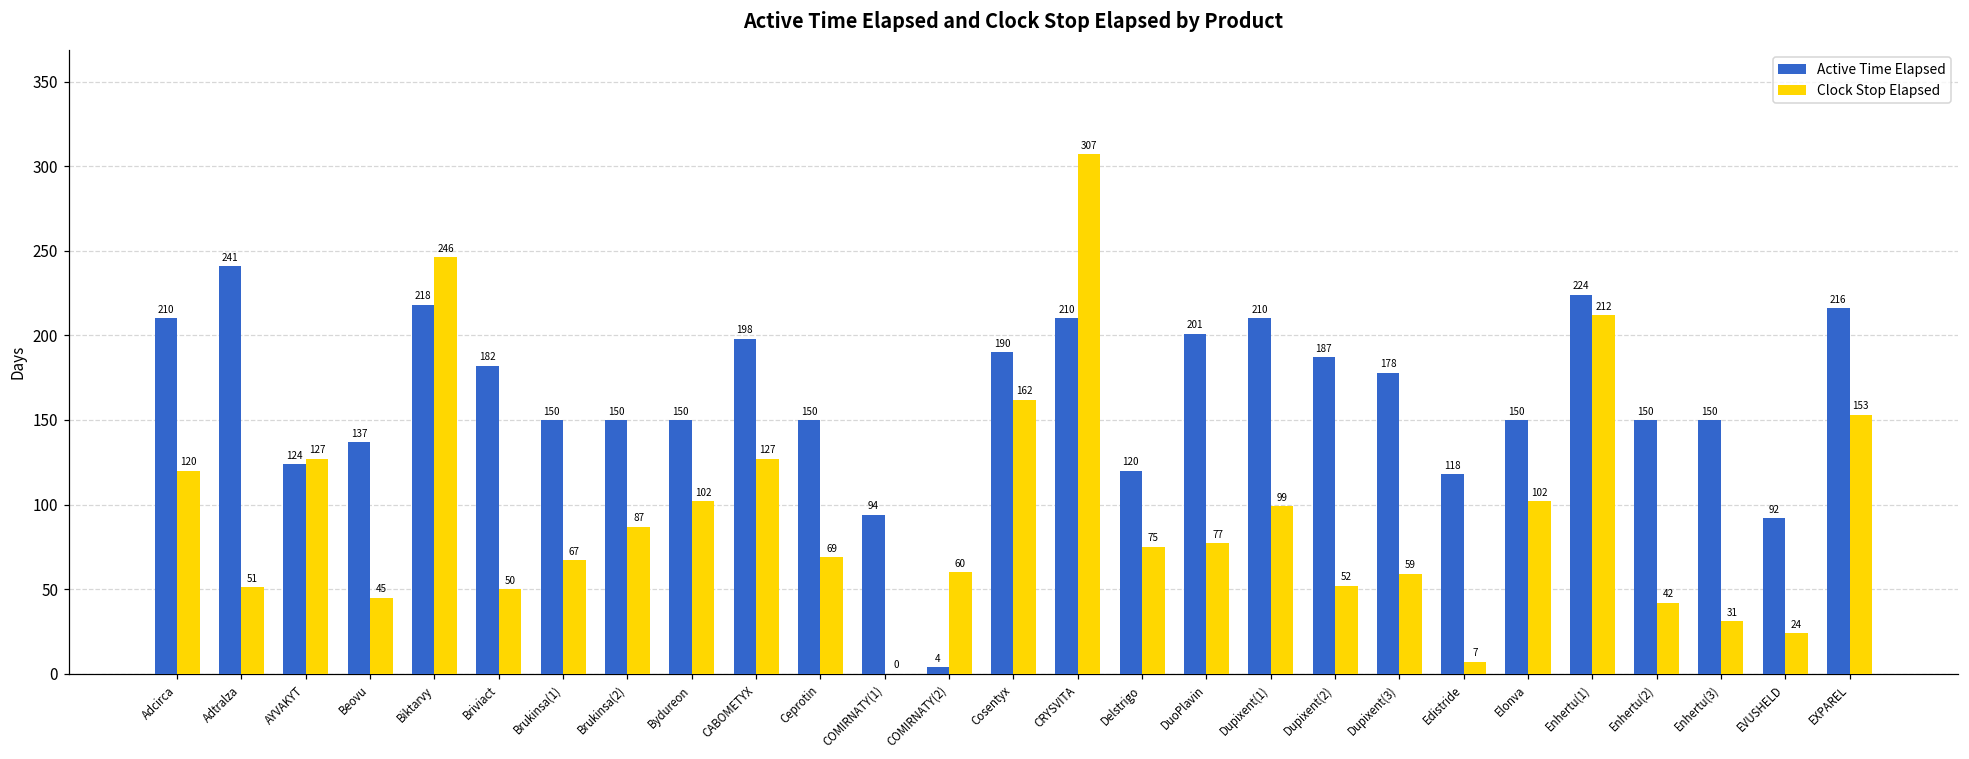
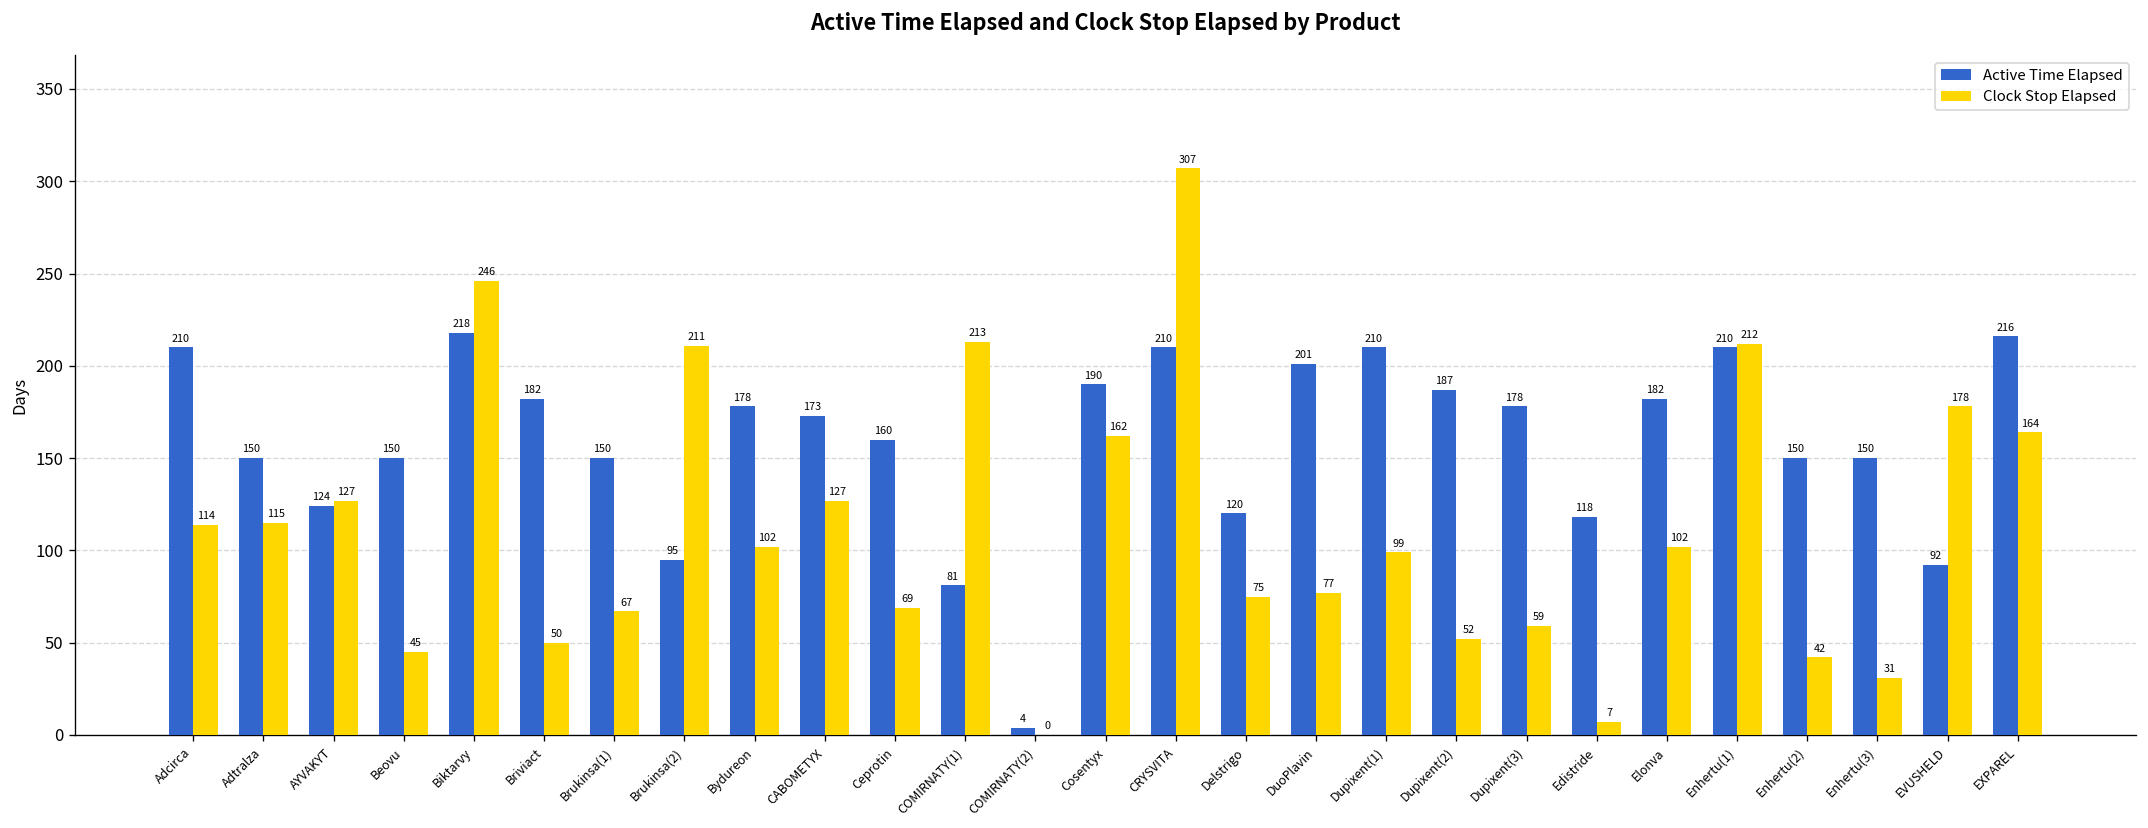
  {
    "Active Time Elapsed": {
      "Adcirca": 210,
-     "Adtralza": 241,
+     "Adtralza": 150,
      "AYVAKYT": 124,
-     "Beovu": 137,
+     "Beovu": 150,
      "Biktarvy": 218,
      "Briviact": 182,
      "Brukinsa(1)": 150,
-     "Brukinsa(2)": 150,
-     "Bydureon": 150,
-     "CABOMETYX": 198,
-     "Ceprotin": 150,
-     "COMIRNATY(1)": 94,
+     "Brukinsa(2)": 95,
+     "Bydureon": 178,
+     "CABOMETYX": 173,
+     "Ceprotin": 160,
+     "COMIRNATY(1)": 81,
      "COMIRNATY(2)": 4,
      "Cosentyx": 190,
      "CRYSVITA": 210,
      "Delstrigo": 120,
      "DuoPlavin": 201,
      "Dupixent(1)": 210,
      "Dupixent(2)": 187,
      "Dupixent(3)": 178,
      "Edistride": 118,
-     "Elonva": 150,
-     "Enhertu(1)": 224,
+     "Elonva": 182,
+     "Enhertu(1)": 210,
      "Enhertu(2)": 150,
      "Enhertu(3)": 150,
      "EVUSHELD": 92,
      "EXPAREL": 216
    },
    "Clock Stop Elapsed": {
-     "Adcirca": 120,
-     "Adtralza": 51,
+     "Adcirca": 114,
+     "Adtralza": 115,
      "AYVAKYT": 127,
      "Beovu": 45,
      "Biktarvy": 246,
      "Briviact": 50,
      "Brukinsa(1)": 67,
-     "Brukinsa(2)": 87,
+     "Brukinsa(2)": 211,
      "Bydureon": 102,
      "CABOMETYX": 127,
      "Ceprotin": 69,
-     "COMIRNATY(1)": 0,
-     "COMIRNATY(2)": 60,
+     "COMIRNATY(1)": 213,
+     "COMIRNATY(2)": 0,
      "Cosentyx": 162,
      "CRYSVITA": 307,
      "Delstrigo": 75,
      "DuoPlavin": 77,
      "Dupixent(1)": 99,
      "Dupixent(2)": 52,
      "Dupixent(3)": 59,
      "Edistride": 7,
      "Elonva": 102,
      "Enhertu(1)": 212,
      "Enhertu(2)": 42,
      "Enhertu(3)": 31,
-     "EVUSHELD": 24,
-     "EXPAREL": 153
+     "EVUSHELD": 178,
+     "EXPAREL": 164
    }
  }
